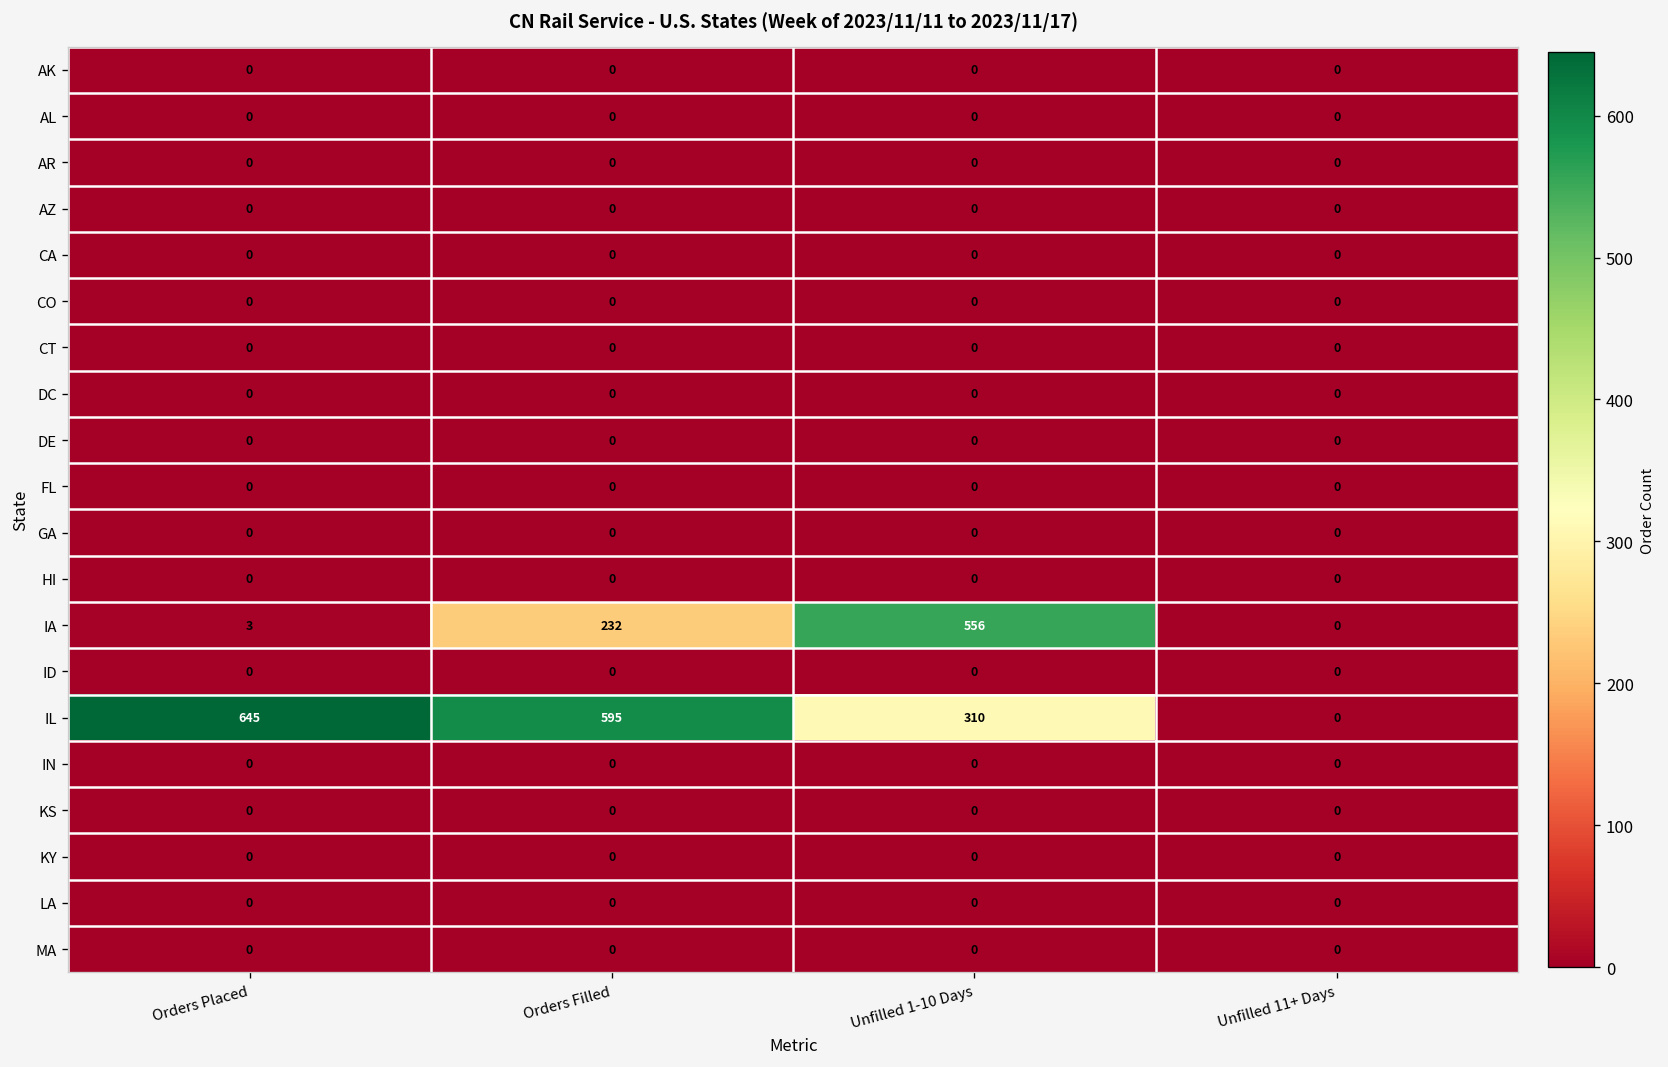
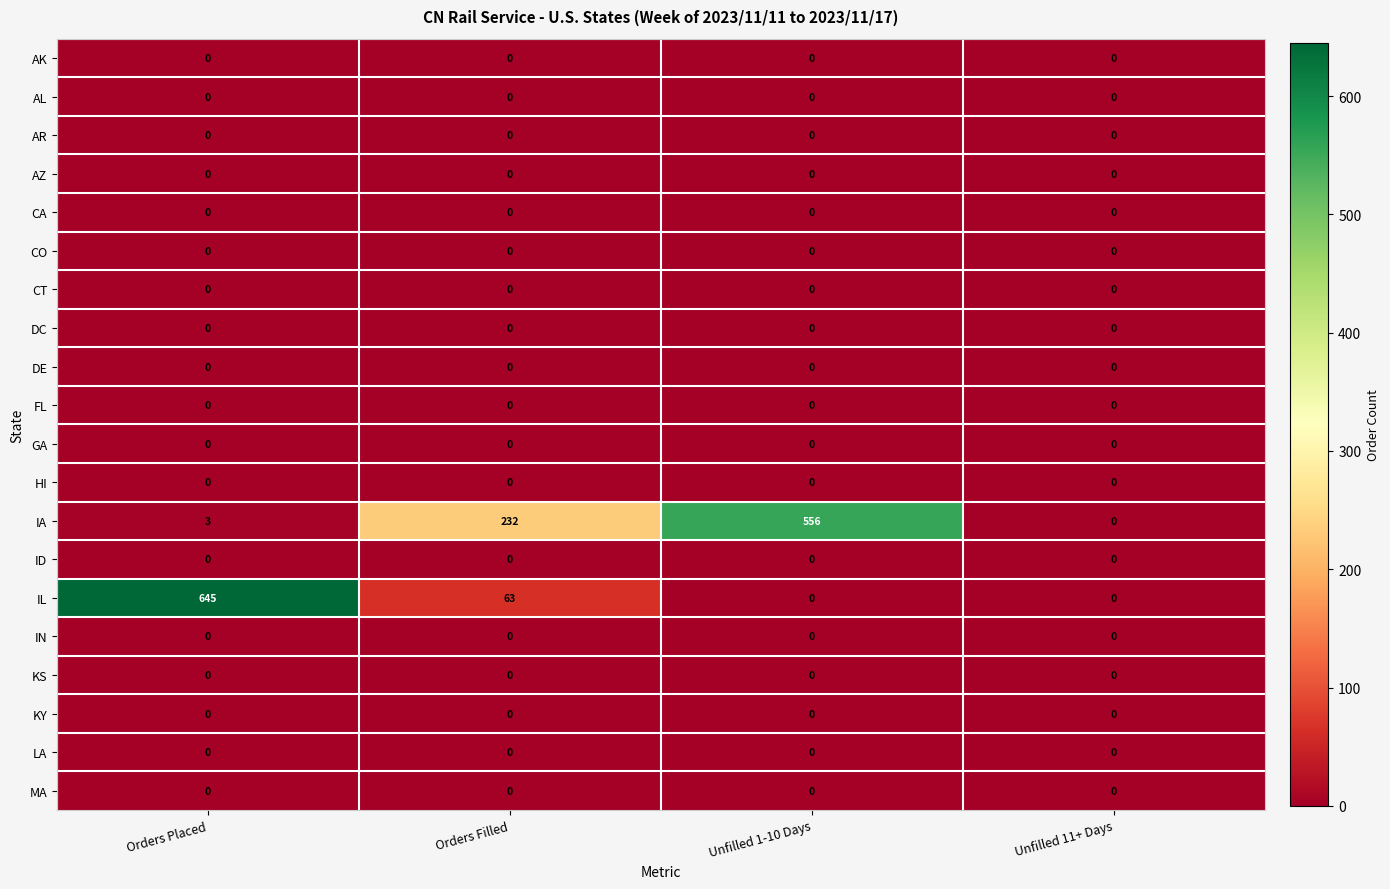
  {
    "AK": {
      "Orders Placed": 0,
      "Orders Filled": 0,
      "Unfilled 1-10 Days": 0,
      "Unfilled 11+ Days": 0
    },
    "AL": {
      "Orders Placed": 0,
      "Orders Filled": 0,
      "Unfilled 1-10 Days": 0,
      "Unfilled 11+ Days": 0
    },
    "AR": {
      "Orders Placed": 0,
      "Orders Filled": 0,
      "Unfilled 1-10 Days": 0,
      "Unfilled 11+ Days": 0
    },
    "AZ": {
      "Orders Placed": 0,
      "Orders Filled": 0,
      "Unfilled 1-10 Days": 0,
      "Unfilled 11+ Days": 0
    },
    "CA": {
      "Orders Placed": 0,
      "Orders Filled": 0,
      "Unfilled 1-10 Days": 0,
      "Unfilled 11+ Days": 0
    },
    "CO": {
      "Orders Placed": 0,
      "Orders Filled": 0,
      "Unfilled 1-10 Days": 0,
      "Unfilled 11+ Days": 0
    },
    "CT": {
      "Orders Placed": 0,
      "Orders Filled": 0,
      "Unfilled 1-10 Days": 0,
      "Unfilled 11+ Days": 0
    },
    "DC": {
      "Orders Placed": 0,
      "Orders Filled": 0,
      "Unfilled 1-10 Days": 0,
      "Unfilled 11+ Days": 0
    },
    "DE": {
      "Orders Placed": 0,
      "Orders Filled": 0,
      "Unfilled 1-10 Days": 0,
      "Unfilled 11+ Days": 0
    },
    "FL": {
      "Orders Placed": 0,
      "Orders Filled": 0,
      "Unfilled 1-10 Days": 0,
      "Unfilled 11+ Days": 0
    },
    "GA": {
      "Orders Placed": 0,
      "Orders Filled": 0,
      "Unfilled 1-10 Days": 0,
      "Unfilled 11+ Days": 0
    },
    "HI": {
      "Orders Placed": 0,
      "Orders Filled": 0,
      "Unfilled 1-10 Days": 0,
      "Unfilled 11+ Days": 0
    },
    "IA": {
      "Orders Placed": 3,
      "Orders Filled": 232,
      "Unfilled 1-10 Days": 556,
      "Unfilled 11+ Days": 0
    },
    "ID": {
      "Orders Placed": 0,
      "Orders Filled": 0,
      "Unfilled 1-10 Days": 0,
      "Unfilled 11+ Days": 0
    },
    "IL": {
      "Orders Placed": 645,
-     "Orders Filled": 595,
-     "Unfilled 1-10 Days": 310,
+     "Orders Filled": 63,
+     "Unfilled 1-10 Days": 0,
      "Unfilled 11+ Days": 0
    },
    "IN": {
      "Orders Placed": 0,
      "Orders Filled": 0,
      "Unfilled 1-10 Days": 0,
      "Unfilled 11+ Days": 0
    },
    "KS": {
      "Orders Placed": 0,
      "Orders Filled": 0,
      "Unfilled 1-10 Days": 0,
      "Unfilled 11+ Days": 0
    },
    "KY": {
      "Orders Placed": 0,
      "Orders Filled": 0,
      "Unfilled 1-10 Days": 0,
      "Unfilled 11+ Days": 0
    },
    "LA": {
      "Orders Placed": 0,
      "Orders Filled": 0,
      "Unfilled 1-10 Days": 0,
      "Unfilled 11+ Days": 0
    },
    "MA": {
      "Orders Placed": 0,
      "Orders Filled": 0,
      "Unfilled 1-10 Days": 0,
      "Unfilled 11+ Days": 0
    }
  }
